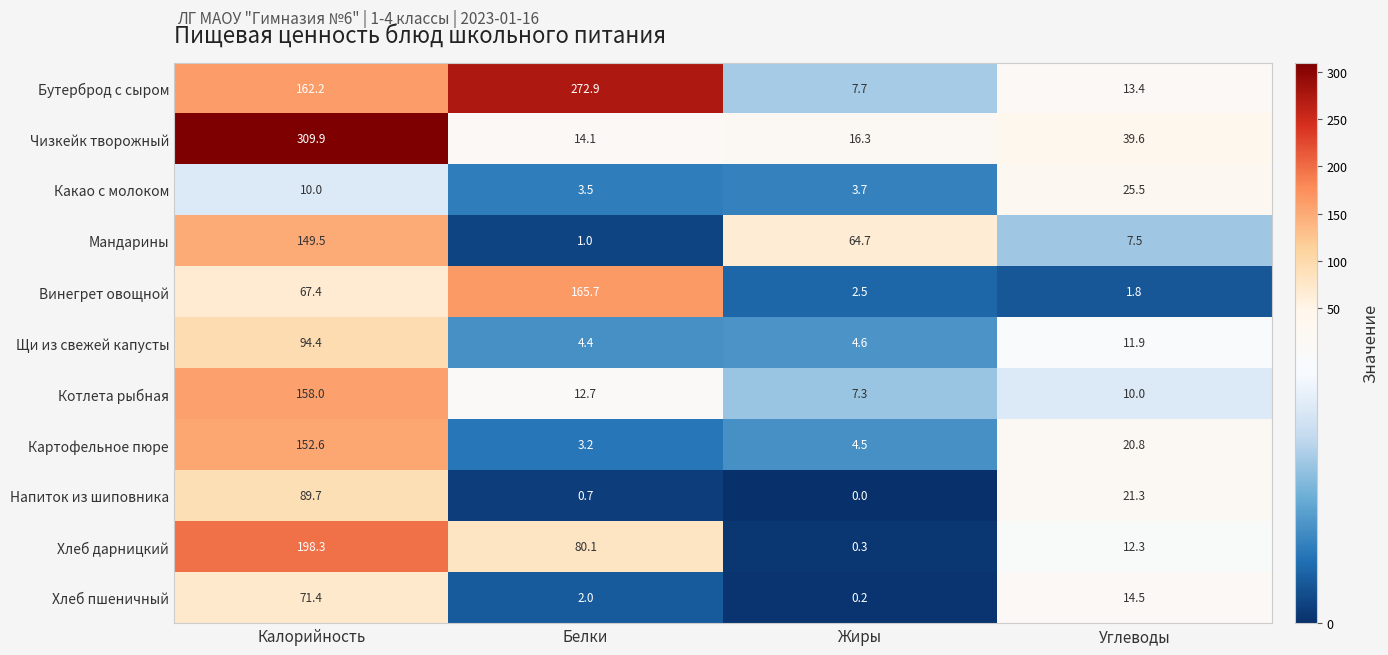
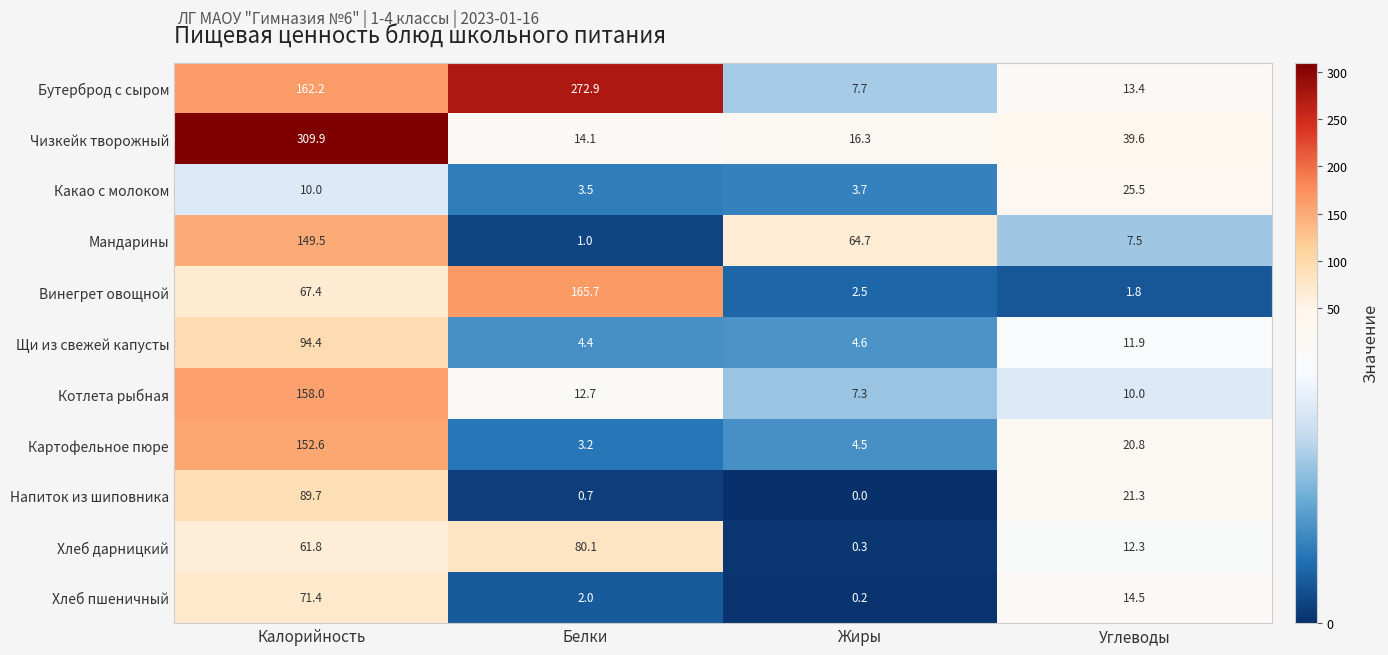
  {
    "Бутерброд с сыром": {
      "Калорийность": 162.2,
      "Белки": 272.9,
      "Жиры": 7.7,
      "Углеводы": 13.4
    },
    "Чизкейк творожный": {
      "Калорийность": 309.9,
      "Белки": 14.1,
      "Жиры": 16.3,
      "Углеводы": 39.6
    },
    "Какао с молоком": {
      "Калорийность": 10.0,
      "Белки": 3.5,
      "Жиры": 3.7,
      "Углеводы": 25.5
    },
    "Мандарины": {
      "Калорийность": 149.5,
      "Белки": 1.0,
      "Жиры": 64.7,
      "Углеводы": 7.5
    },
    "Винегрет овощной": {
      "Калорийность": 67.4,
      "Белки": 165.7,
      "Жиры": 2.5,
      "Углеводы": 1.8
    },
    "Щи из свежей капусты": {
      "Калорийность": 94.4,
      "Белки": 4.4,
      "Жиры": 4.6,
      "Углеводы": 11.9
    },
    "Котлета рыбная": {
      "Калорийность": 158.0,
      "Белки": 12.7,
      "Жиры": 7.3,
      "Углеводы": 10.0
    },
    "Картофельное пюре": {
      "Калорийность": 152.6,
      "Белки": 3.2,
      "Жиры": 4.5,
      "Углеводы": 20.8
    },
    "Напиток из шиповника": {
      "Калорийность": 89.7,
      "Белки": 0.7,
      "Жиры": 0.0,
      "Углеводы": 21.3
    },
    "Хлеб дарницкий": {
-     "Калорийность": 198.3,
+     "Калорийность": 61.8,
      "Белки": 80.1,
      "Жиры": 0.3,
      "Углеводы": 12.3
    },
    "Хлеб пшеничный": {
      "Калорийность": 71.4,
      "Белки": 2.0,
      "Жиры": 0.2,
      "Углеводы": 14.5
    }
  }
